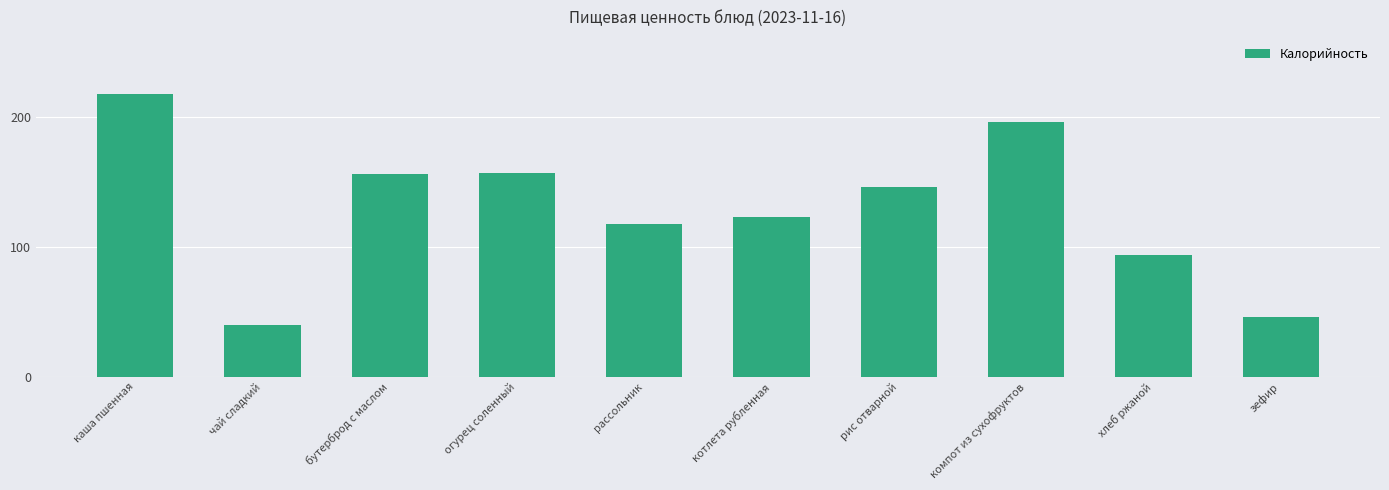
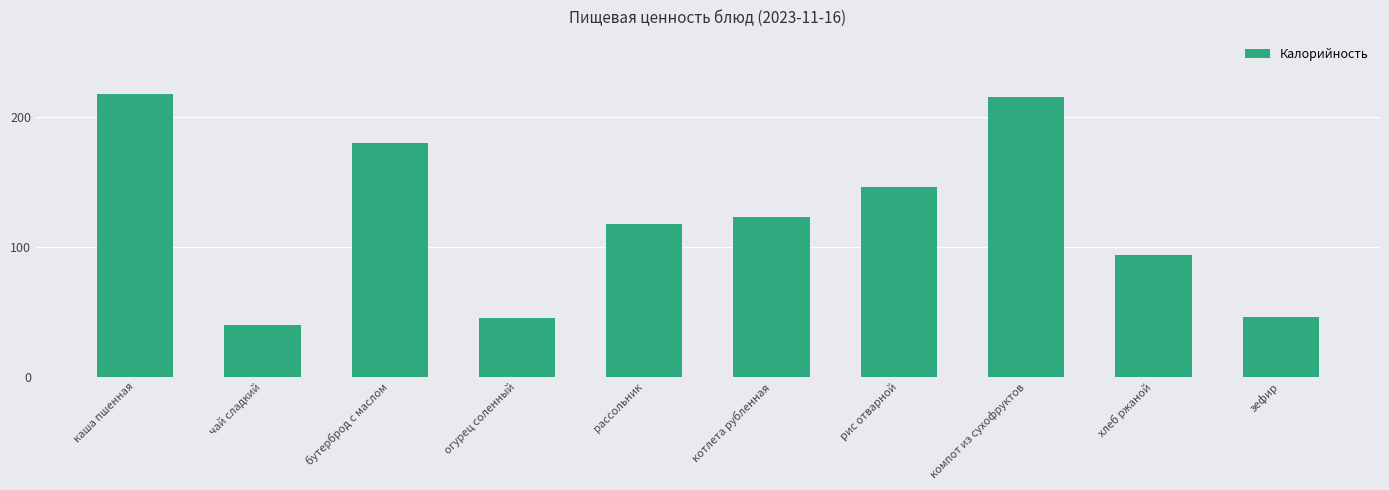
  {
    "каша пшенная": 218,
    "чай сладкий": 40,
-   "бутерброд с маслом": 156,
-   "огурец соленный": 157,
+   "бутерброд с маслом": 180,
+   "огурец соленный": 46,
    "рассольник": 118,
    "котлета рубленная": 123,
    "рис отварной": 146,
-   "компот из сухофруктов": 196,
+   "компот из сухофруктов": 215,
    "хлеб ржаной": 94,
    "зефир": 46
  }
